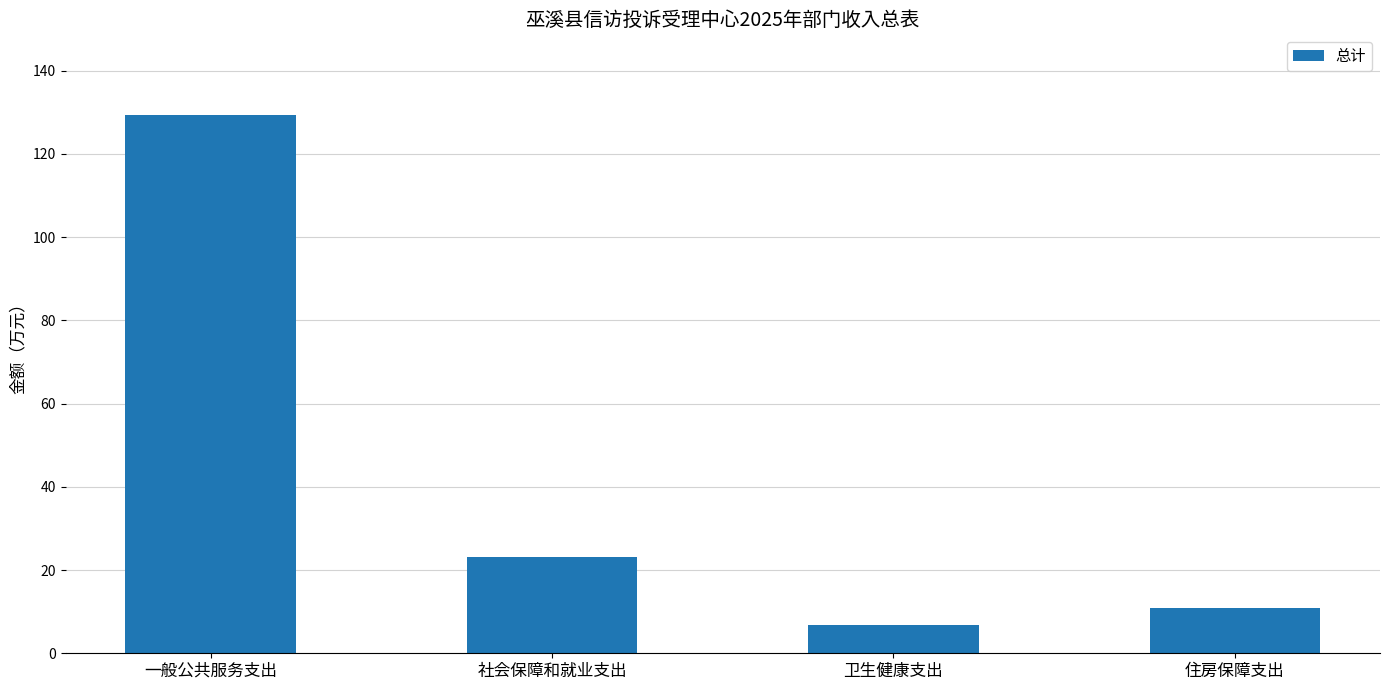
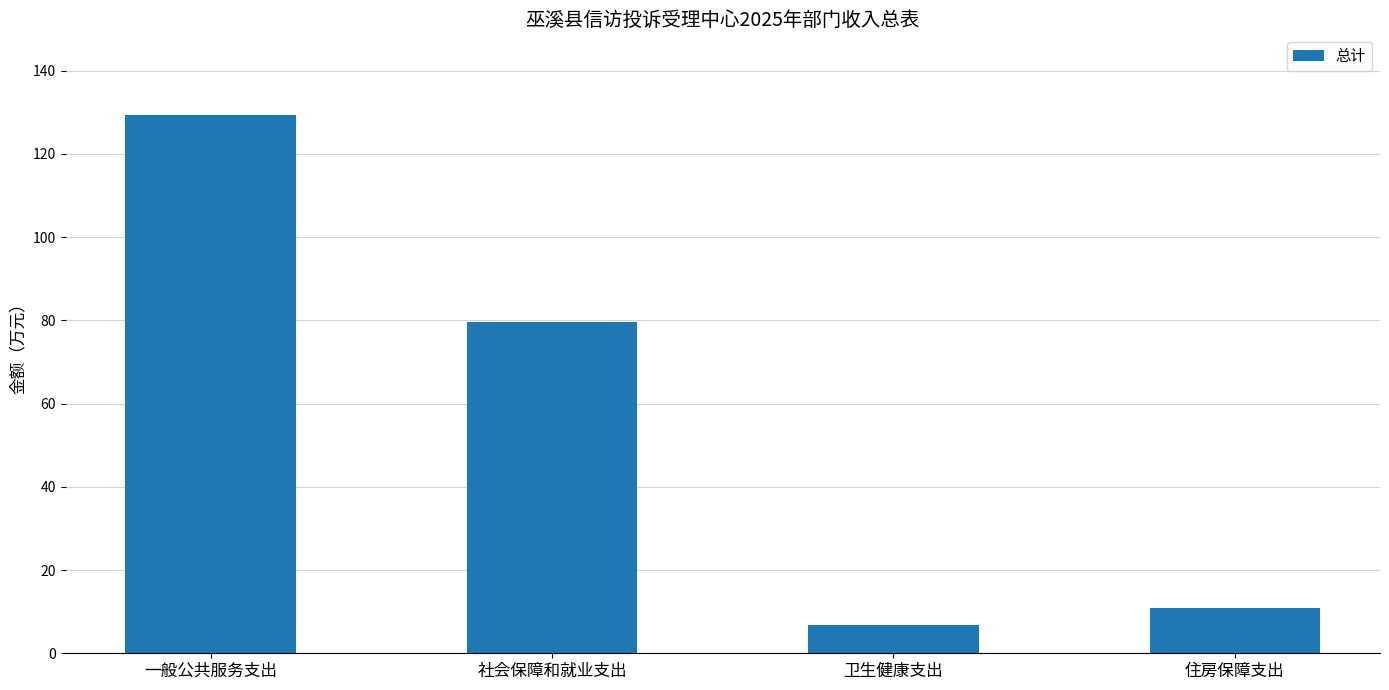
  {
    "一般公共服务支出": 129,
-   "社会保障和就业支出": 23,
+   "社会保障和就业支出": 80,
    "卫生健康支出": 7,
    "住房保障支出": 11
  }
